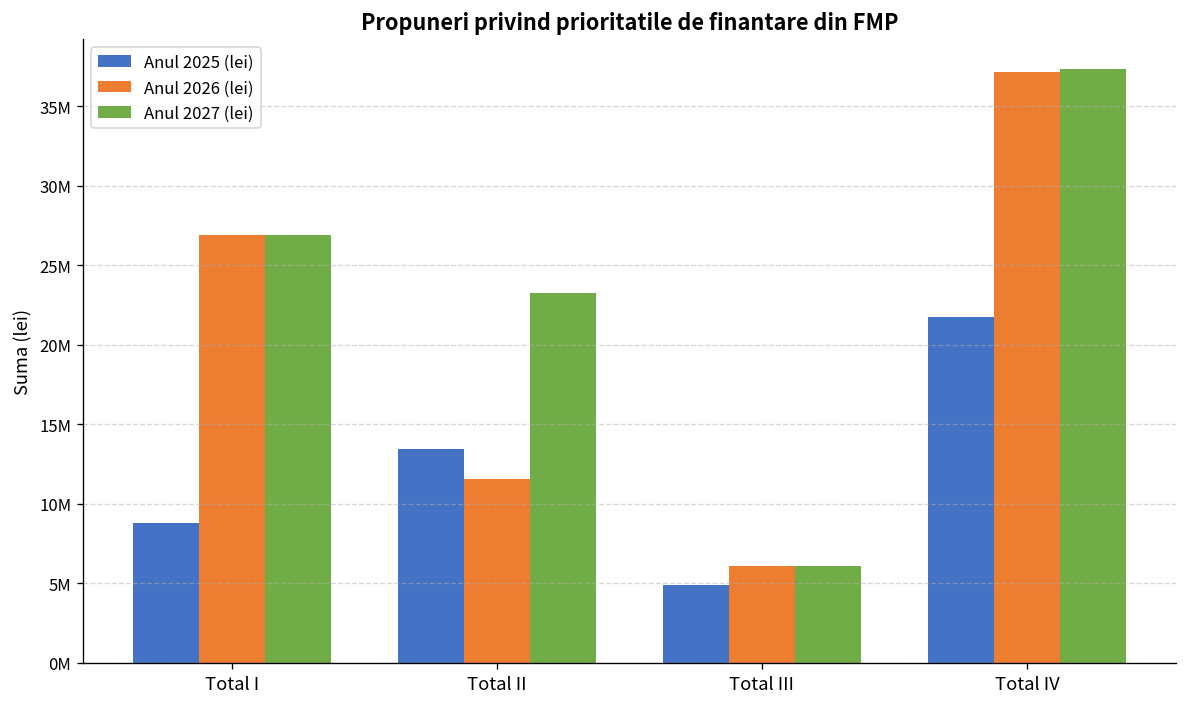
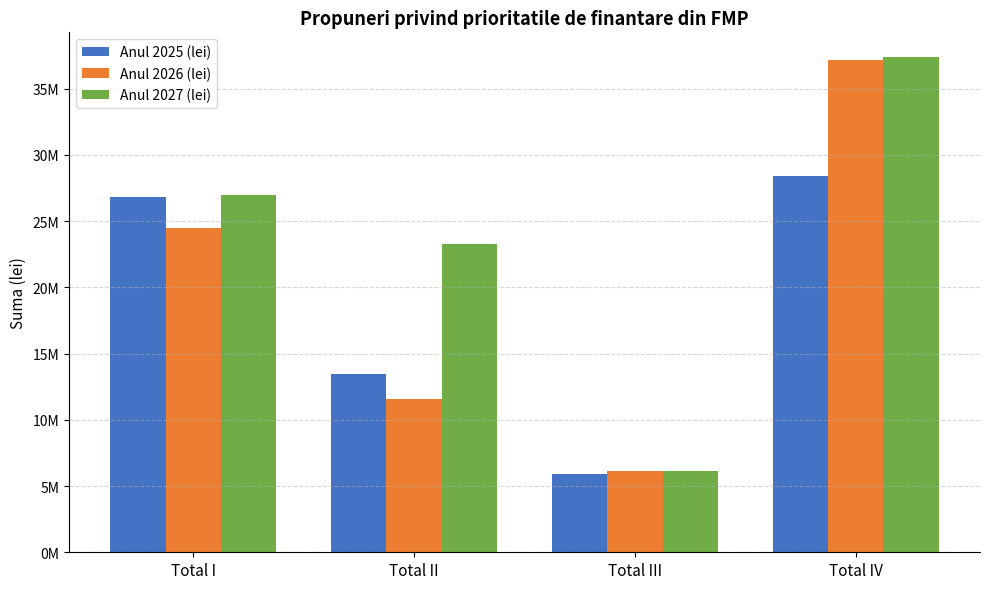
  {
    "Anul 2025 (lei)": {
-     "Total I": 8800000,
+     "Total I": 26800000,
      "Total II": 13500000,
-     "Total III": 4900000,
-     "Total IV": 21700000
+     "Total III": 5900000,
+     "Total IV": 28400000
    },
    "Anul 2026 (lei)": {
-     "Total I": 26900000,
+     "Total I": 24500000,
      "Total II": 11600000,
      "Total III": 6100000,
      "Total IV": 37200000
    },
    "Anul 2027 (lei)": {
      "Total I": 26900000,
      "Total II": 23300000,
      "Total III": 6100000,
      "Total IV": 37400000
    }
  }
